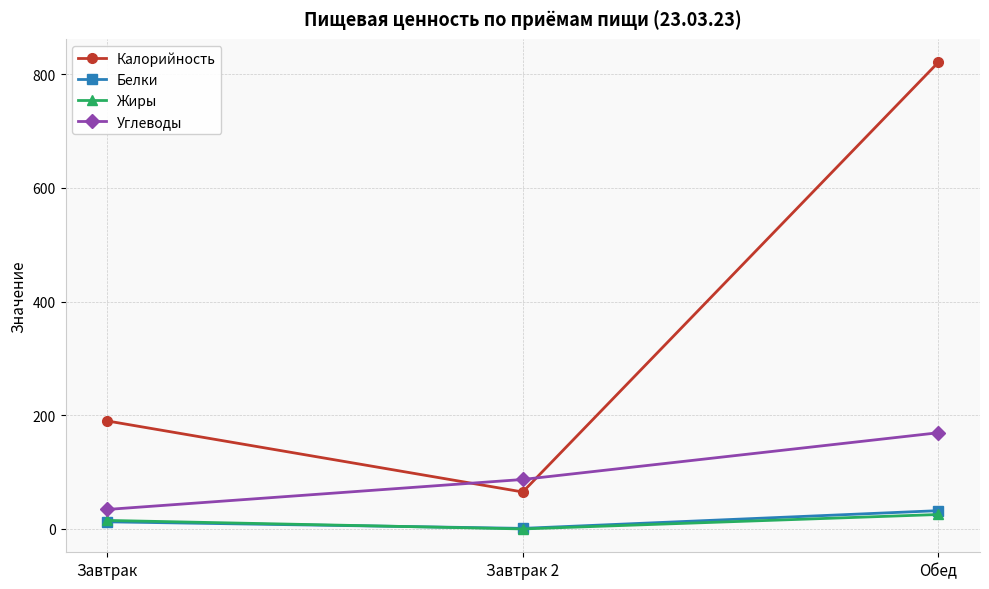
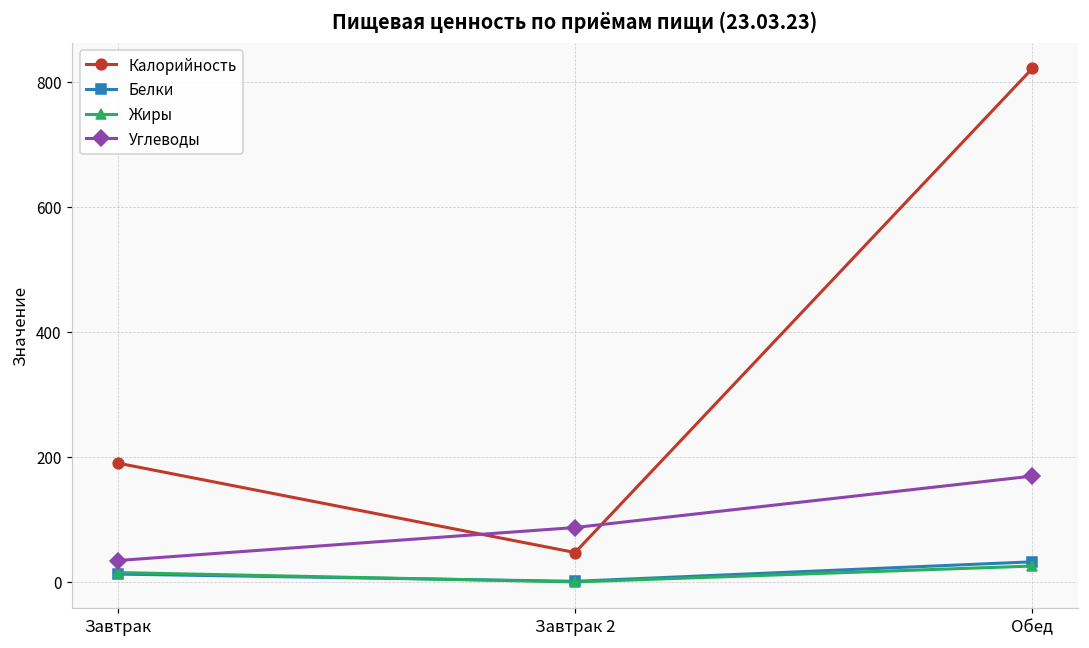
  {
    "Калорийность": {
      "Завтрак": 190,
-     "Завтрак 2": 70,
+     "Завтрак 2": 50,
      "Обед": 820
    },
    "Белки": {
      "Обед": 30
    },
    "Жиры": {
      "Обед": 30
    },
    "Углеводы": {
      "Завтрак": 30,
      "Завтрак 2": 90,
      "Обед": 170
    }
  }
